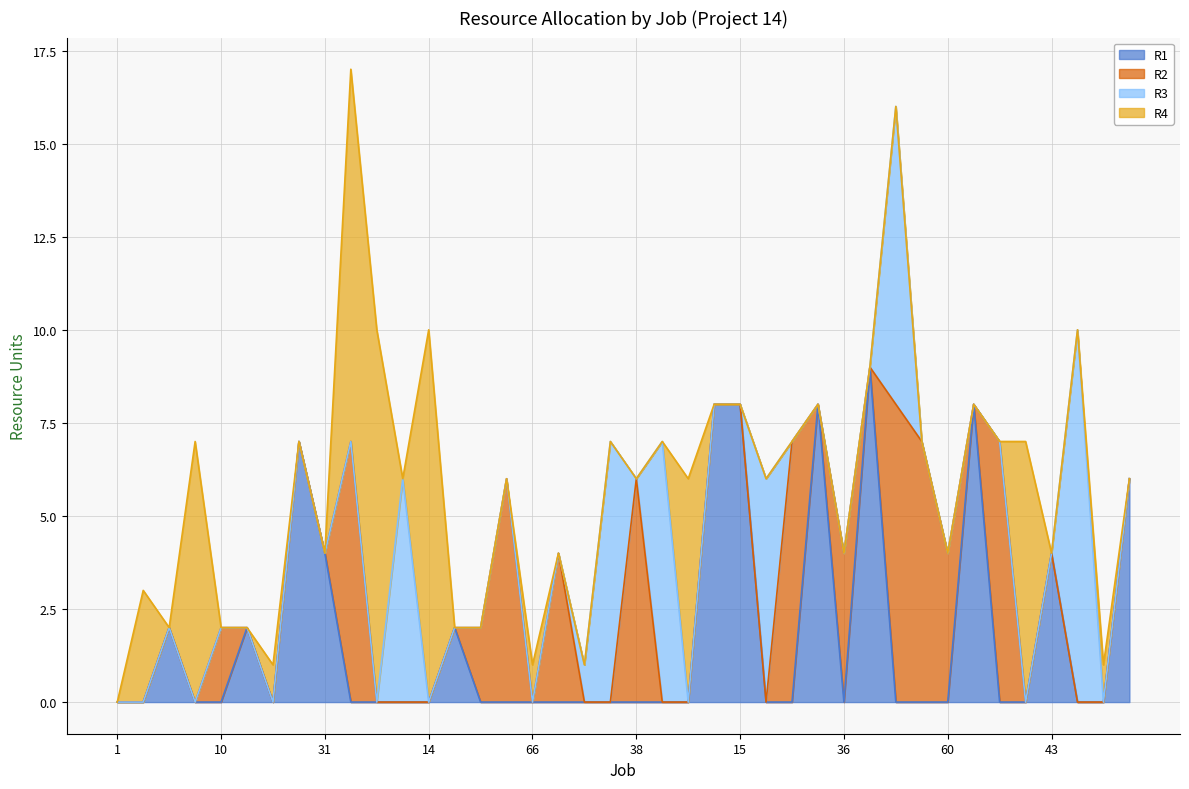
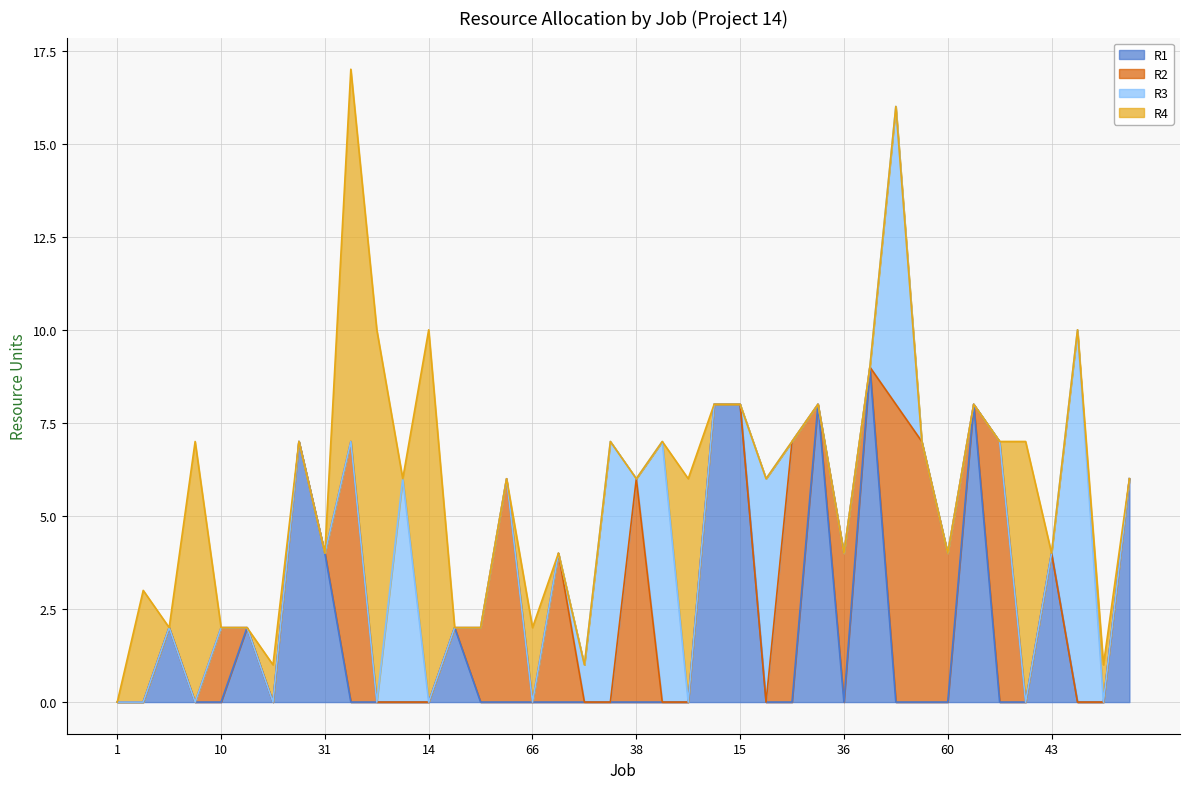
  {
    "R1": {
      "36": 0,
      "60": 0
    },
    "R4": {
-     "66": 1
+     "66": 2
    }
  }
